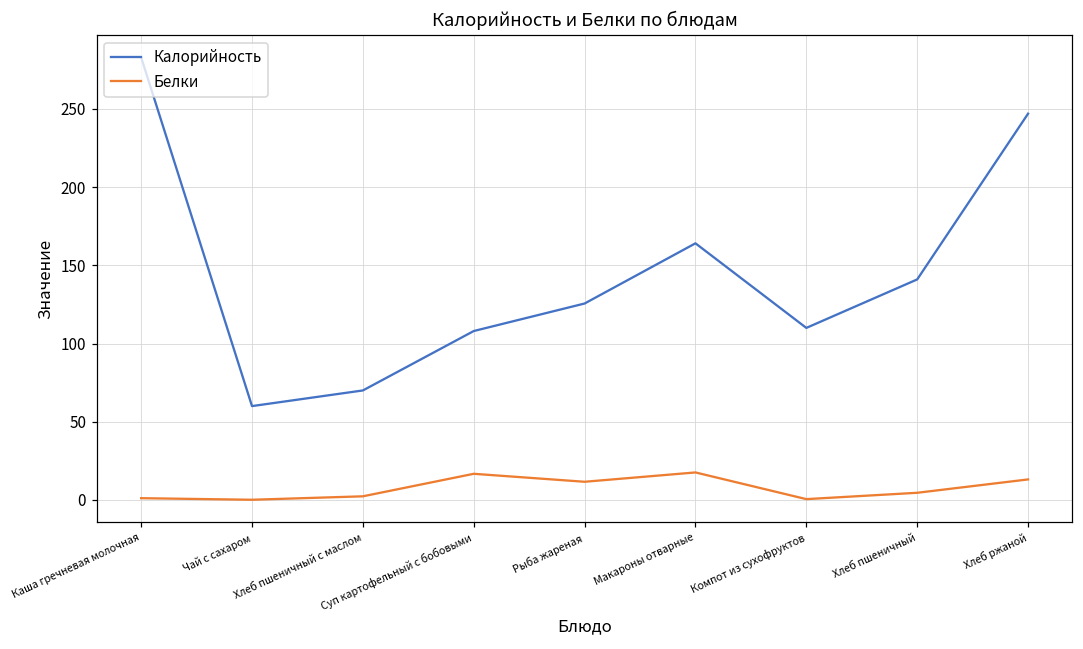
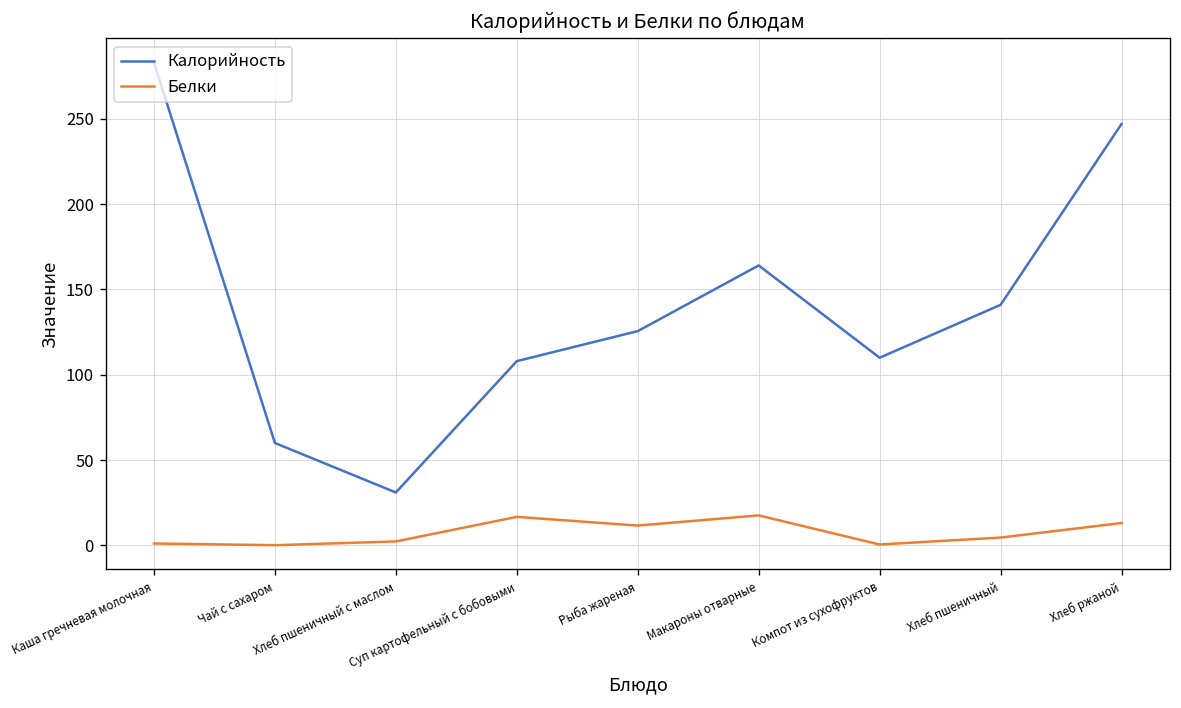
  {
    "Калорийность": {
      "Чай с сахаром": 60,
-     "Хлеб пшеничный с маслом": 70,
+     "Хлеб пшеничный с маслом": 31,
      "Суп картофельный с бобовыми": 108,
      "Рыба жареная": 126,
      "Макароны отварные": 164,
      "Компот из сухофруктов": 110,
      "Хлеб пшеничный": 141,
      "Хлеб ржаной": 247
    },
    "Белки": {
      "Каша гречневая молочная": 1,
      "Чай с сахаром": 0,
      "Хлеб пшеничный с маслом": 2,
      "Суп картофельный с бобовыми": 17,
      "Рыба жареная": 12,
      "Макароны отварные": 18,
      "Компот из сухофруктов": 1,
      "Хлеб пшеничный": 5,
      "Хлеб ржаной": 13
    }
  }
